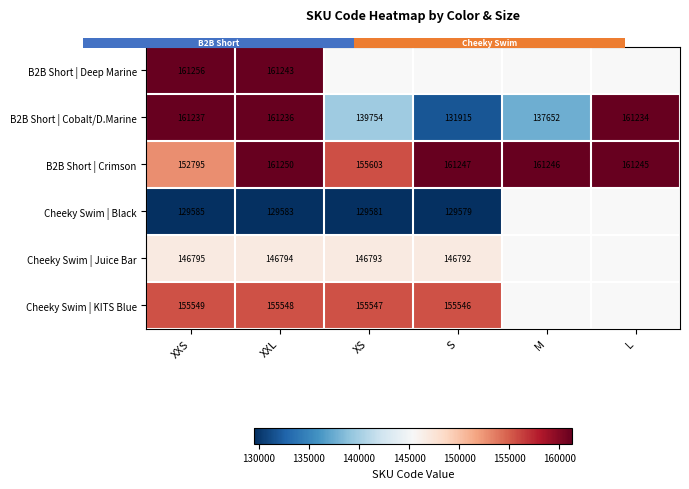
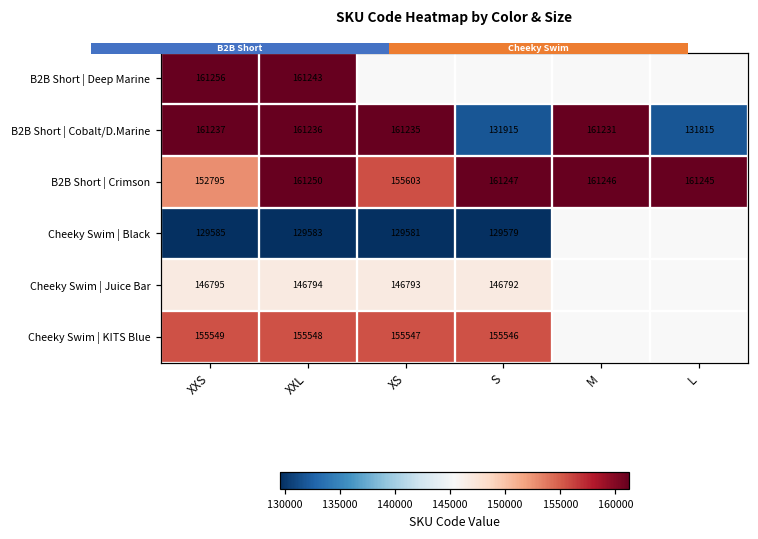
  {
    "SKU Code Heatmap by Color & Size": {
      "B2B Short | Deep Marine": {
        "XXS": 161256,
        "XXL": 161243
      },
      "B2B Short | Cobalt/D.Marine": {
        "XXS": 161237,
        "XXL": 161236,
-       "XS": 139754,
+       "XS": 161235,
        "S": 131915,
-       "M": 137652,
-       "L": 161234
+       "M": 161231,
+       "L": 131815
      },
      "B2B Short | Crimson": {
        "XXS": 152795,
        "XXL": 161250,
        "XS": 155603,
        "S": 161247,
        "M": 161246,
        "L": 161245
      },
      "Cheeky Swim | Black": {
        "XXS": 129585,
        "XXL": 129583,
        "XS": 129581,
        "S": 129579
      },
      "Cheeky Swim | Juice Bar": {
        "XXS": 146795,
        "XXL": 146794,
        "XS": 146793,
        "S": 146792
      },
      "Cheeky Swim | KITS Blue": {
        "XXS": 155549,
        "XXL": 155548,
        "XS": 155547,
        "S": 155546
      }
    }
  }
